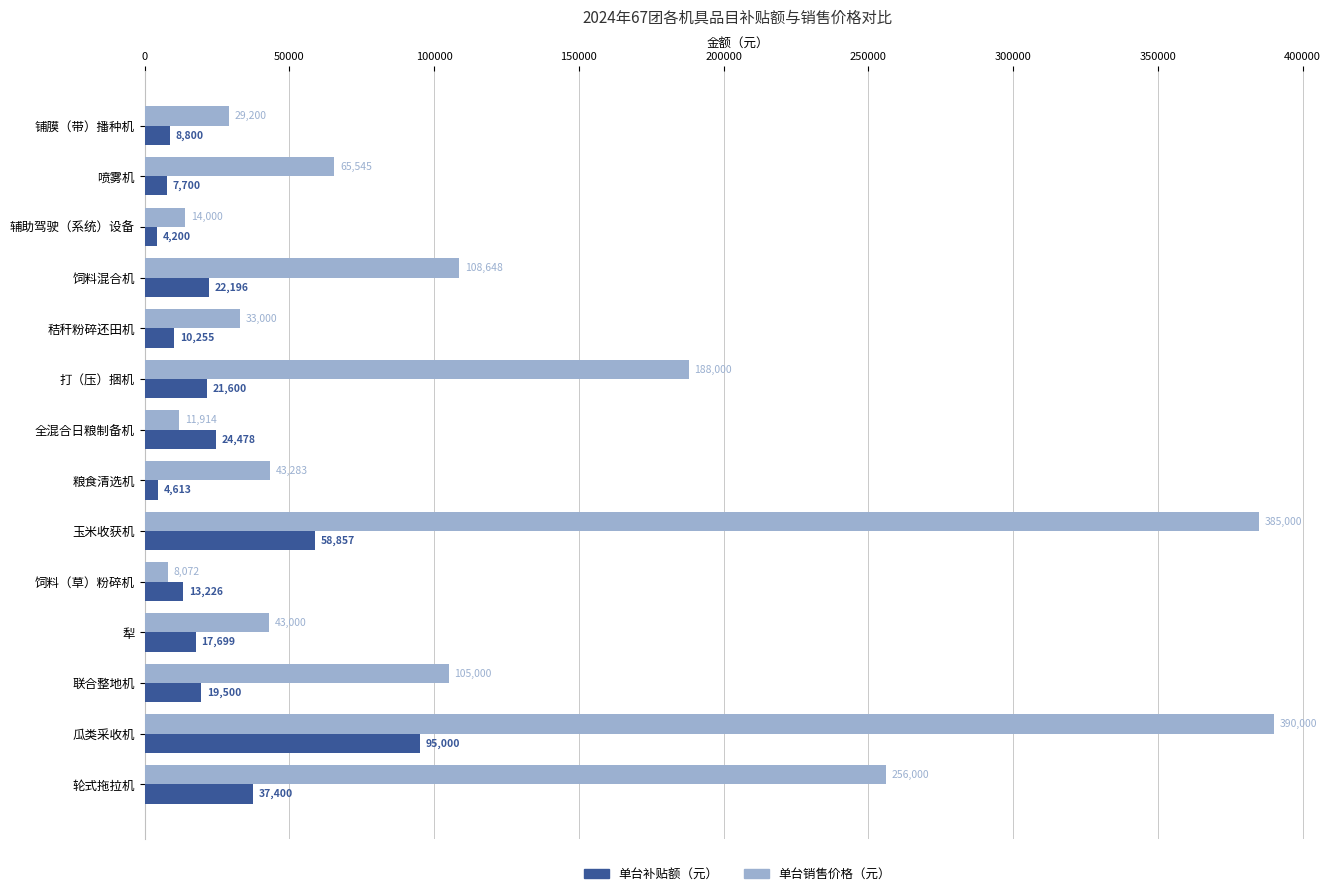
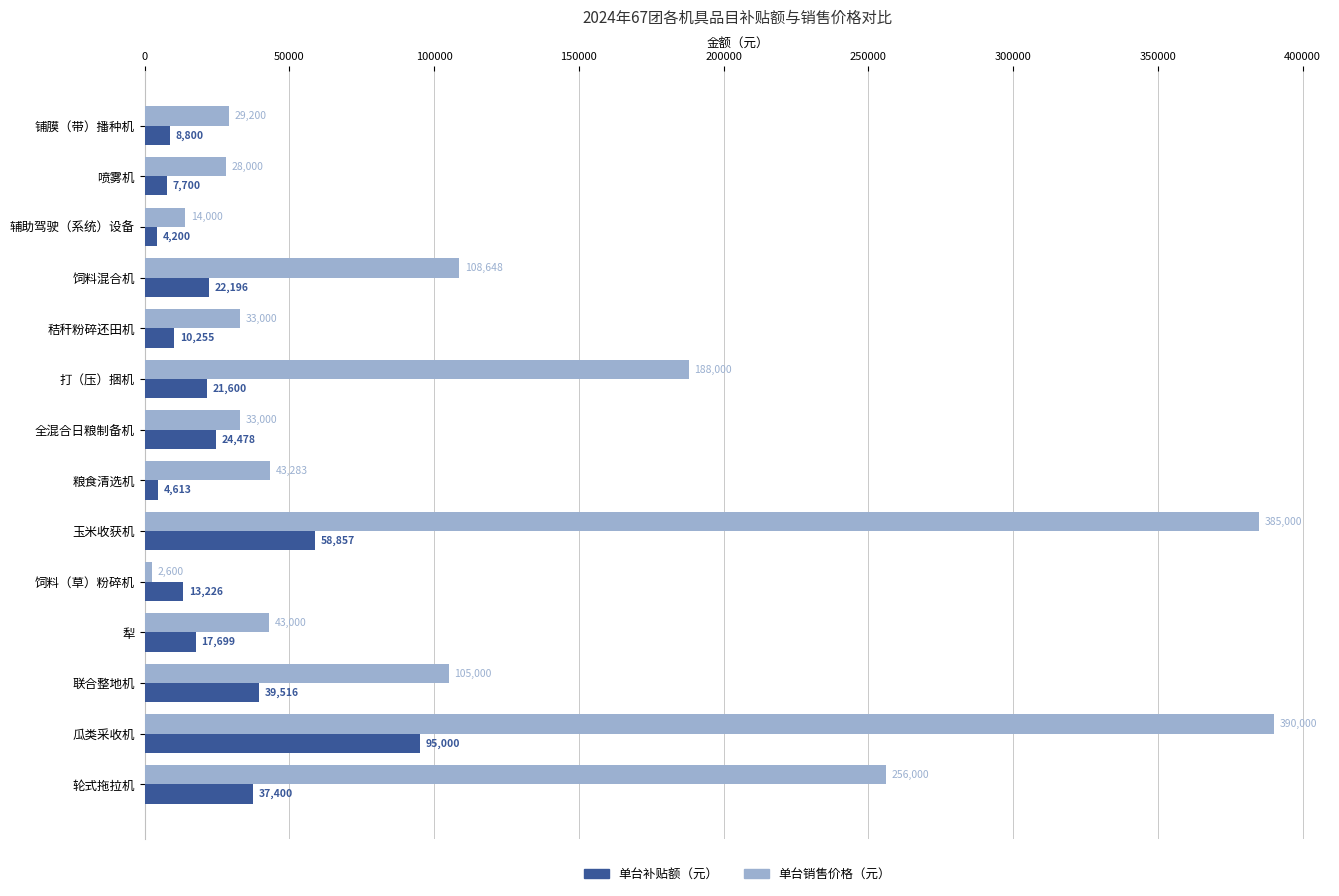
  {
    "单台补贴额（元）": {
      "铺膜（带）播种机": "8,800",
      "喷雾机": "7,700",
      "辅助驾驶（系统）设备": "4,200",
      "饲料混合机": "22,196",
      "秸秆粉碎还田机": "10,255",
      "打（压）捆机": "21,600",
      "全混合日粮制备机": "24,478",
      "粮食清选机": "4,613",
      "玉米收获机": "58,857",
      "饲料（草）粉碎机": "13,226",
      "犁": "17,699",
-     "联合整地机": "19,500",
+     "联合整地机": "39,516",
      "瓜类采收机": "95,000",
      "轮式拖拉机": "37,400"
    },
    "单台销售价格（元）": {
      "铺膜（带）播种机": "29,200",
-     "喷雾机": "65,545",
+     "喷雾机": "28,000",
      "辅助驾驶（系统）设备": "14,000",
      "饲料混合机": "108,648",
      "秸秆粉碎还田机": "33,000",
      "打（压）捆机": "188,000",
-     "全混合日粮制备机": "11,914",
+     "全混合日粮制备机": "33,000",
      "粮食清选机": "43,283",
      "玉米收获机": "385,000",
-     "饲料（草）粉碎机": "8,072",
+     "饲料（草）粉碎机": "2,600",
      "犁": "43,000",
      "联合整地机": "105,000",
      "瓜类采收机": "390,000",
      "轮式拖拉机": "256,000"
    }
  }
